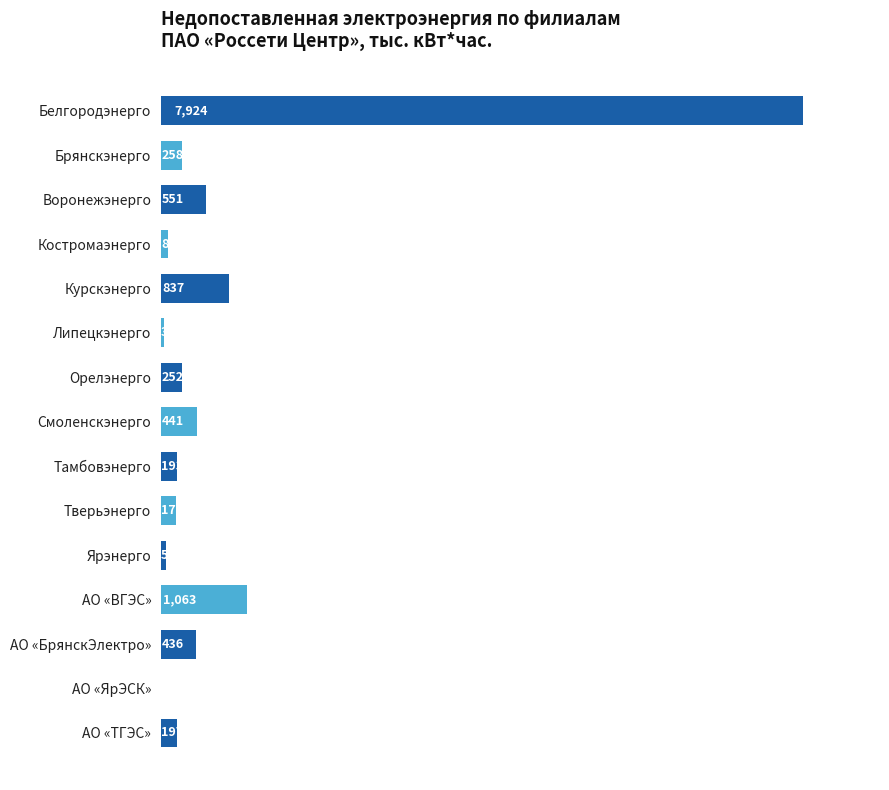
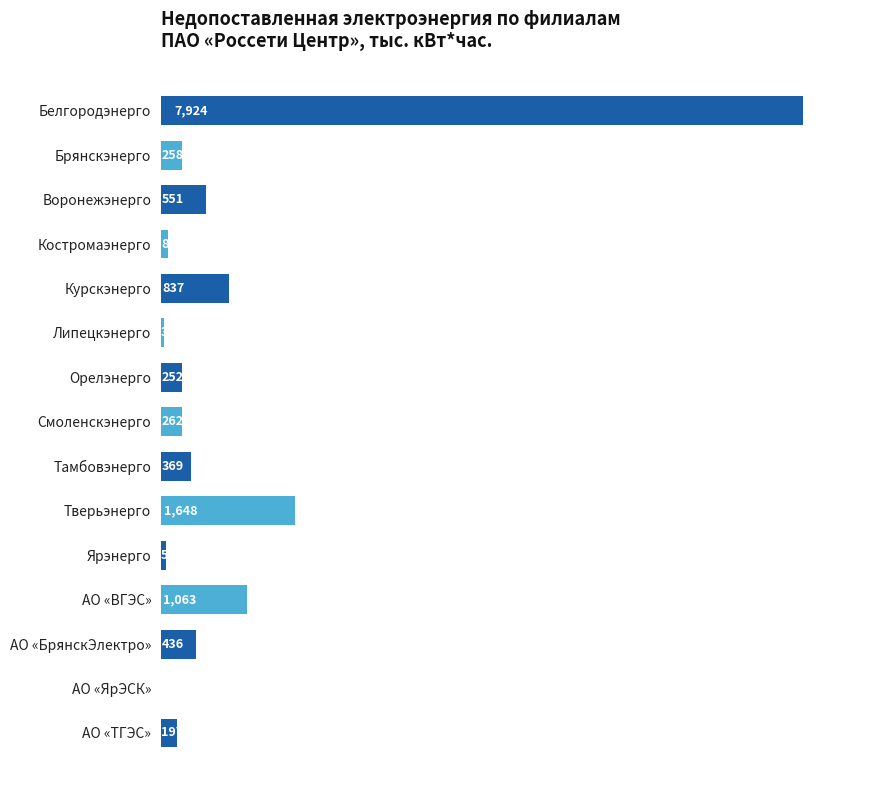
  {
    "Белгородэнерго": "7,924",
    "Брянскэнерго": "258",
    "Воронежэнерго": "551",
    "Курскэнерго": "837",
    "Орелэнерго": "252",
-   "Смоленскэнерго": "441",
-   "Тамбовэнерго": "193",
-   "Тверьэнерго": "179",
+   "Смоленскэнерго": "262",
+   "Тамбовэнерго": "369",
+   "Тверьэнерго": "1,648",
    "АО «ВГЭС»": "1,063",
    "АО «БрянскЭлектро»": "436",
    "АО «ТГЭС»": "197"
  }
